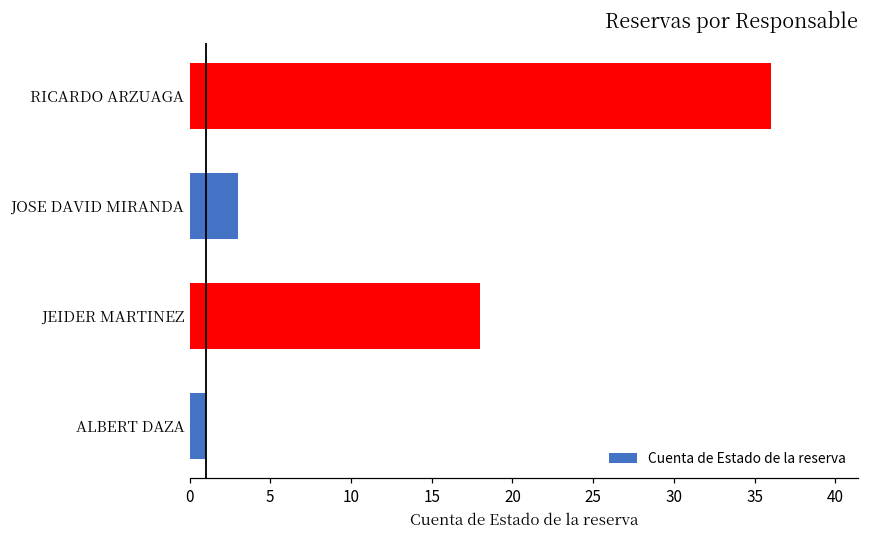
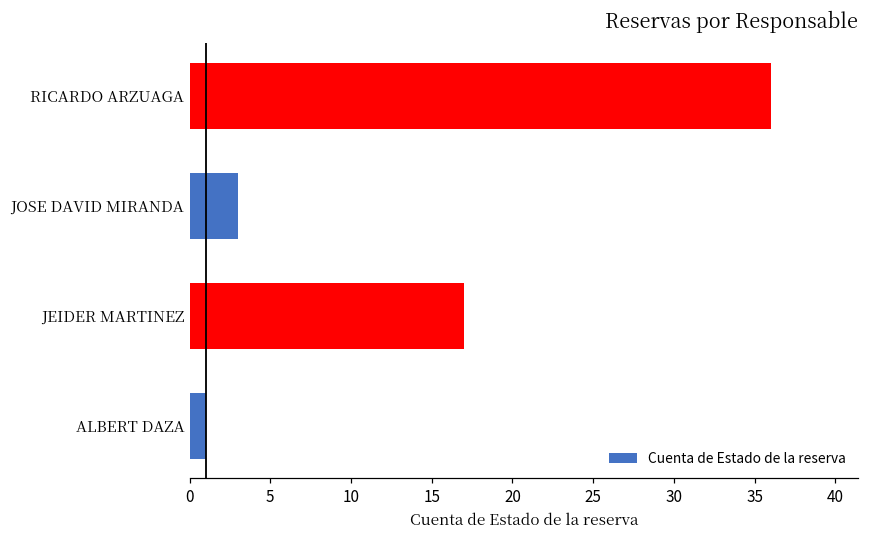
  {
    "RICARDO ARZUAGA": 36,
    "JOSE DAVID MIRANDA": 3,
-   "JEIDER MARTINEZ": 18,
+   "JEIDER MARTINEZ": 17,
    "ALBERT DAZA": 1
  }
